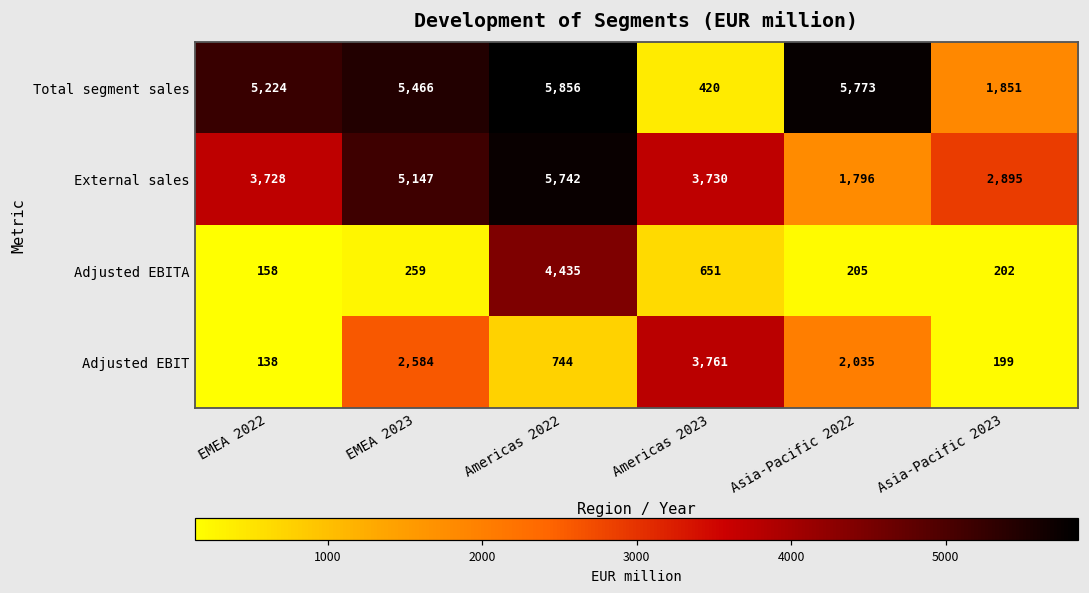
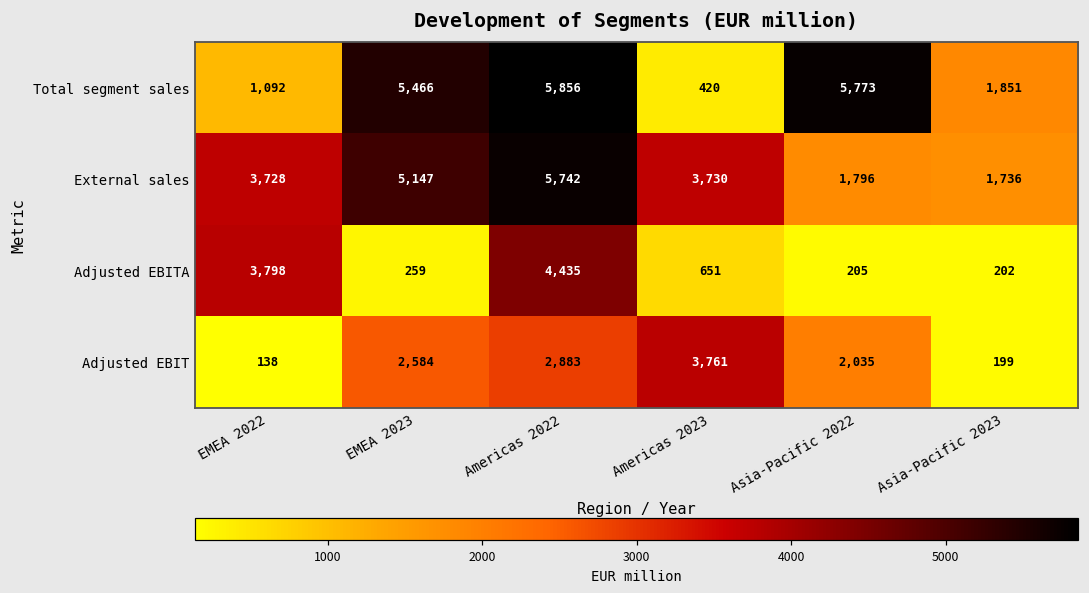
  {
    "Total segment sales": {
-     "EMEA 2022": "5,224",
+     "EMEA 2022": "1,092",
      "EMEA 2023": "5,466",
      "Americas 2022": "5,856",
      "Americas 2023": "420",
      "Asia-Pacific 2022": "5,773",
      "Asia-Pacific 2023": "1,851"
    },
    "External sales": {
      "EMEA 2022": "3,728",
      "EMEA 2023": "5,147",
      "Americas 2022": "5,742",
      "Americas 2023": "3,730",
      "Asia-Pacific 2022": "1,796",
-     "Asia-Pacific 2023": "2,895"
+     "Asia-Pacific 2023": "1,736"
    },
    "Adjusted EBITA": {
-     "EMEA 2022": "158",
+     "EMEA 2022": "3,798",
      "EMEA 2023": "259",
      "Americas 2022": "4,435",
      "Americas 2023": "651",
      "Asia-Pacific 2022": "205",
      "Asia-Pacific 2023": "202"
    },
    "Adjusted EBIT": {
      "EMEA 2022": "138",
      "EMEA 2023": "2,584",
-     "Americas 2022": "744",
+     "Americas 2022": "2,883",
      "Americas 2023": "3,761",
      "Asia-Pacific 2022": "2,035",
      "Asia-Pacific 2023": "199"
    }
  }
